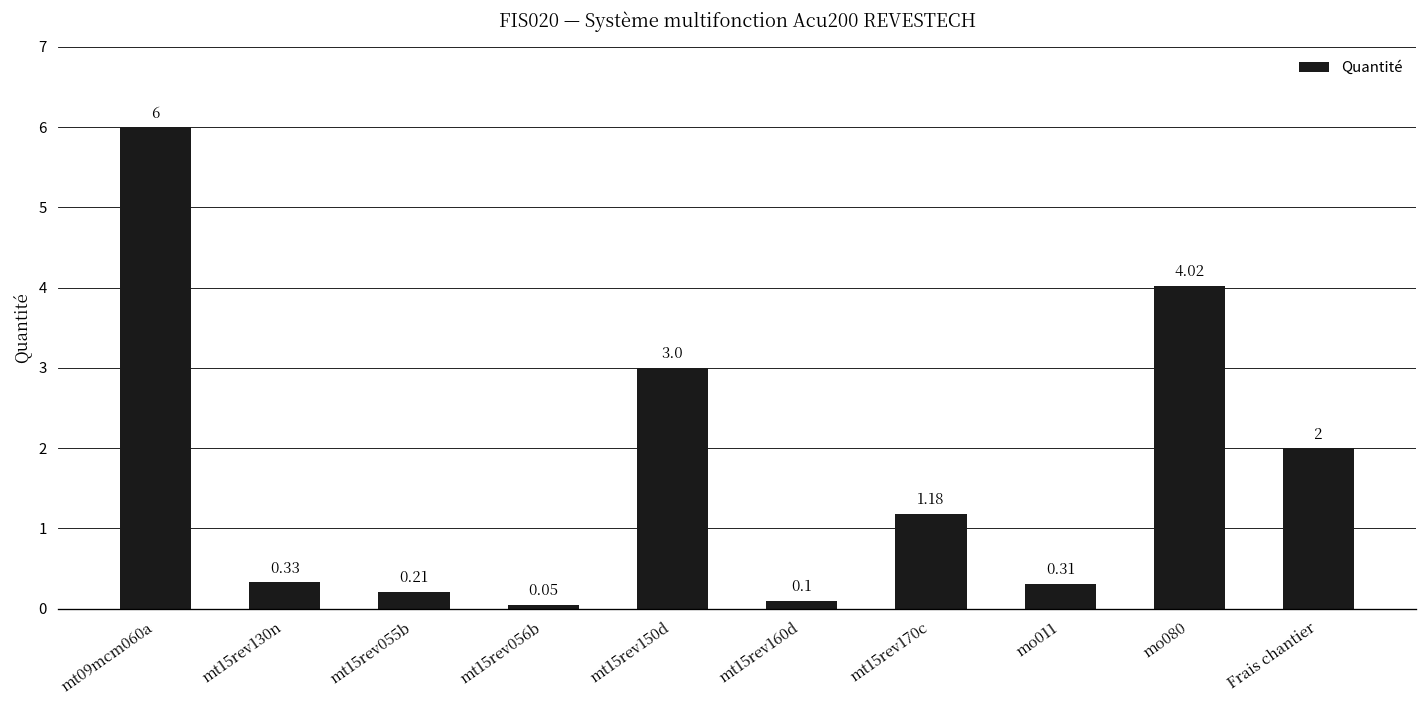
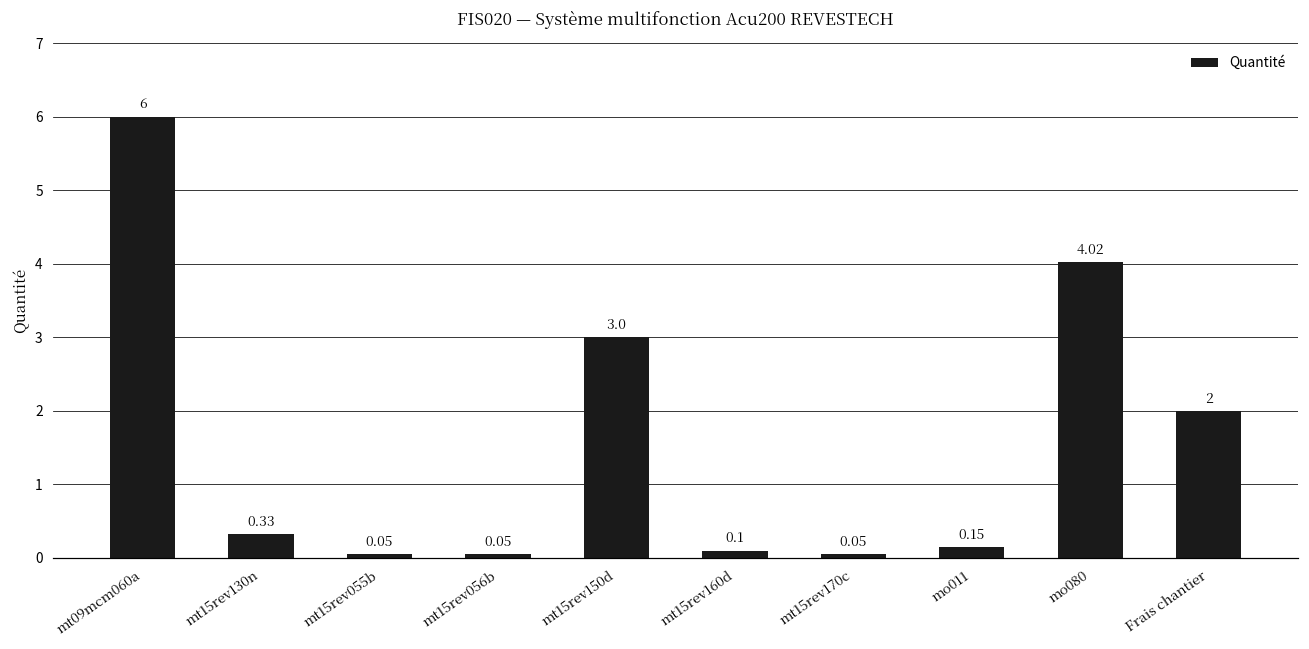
  {
    "mt09mcm060a": 6,
    "mt15rev130n": 0.33,
-   "mt15rev055b": 0.21,
+   "mt15rev055b": 0.05,
    "mt15rev056b": 0.05,
    "mt15rev150d": 3.0,
    "mt15rev160d": 0.1,
-   "mt15rev170c": 1.18,
-   "mo011": 0.31,
+   "mt15rev170c": 0.05,
+   "mo011": 0.15,
    "mo080": 4.02,
    "Frais chantier": 2
  }
